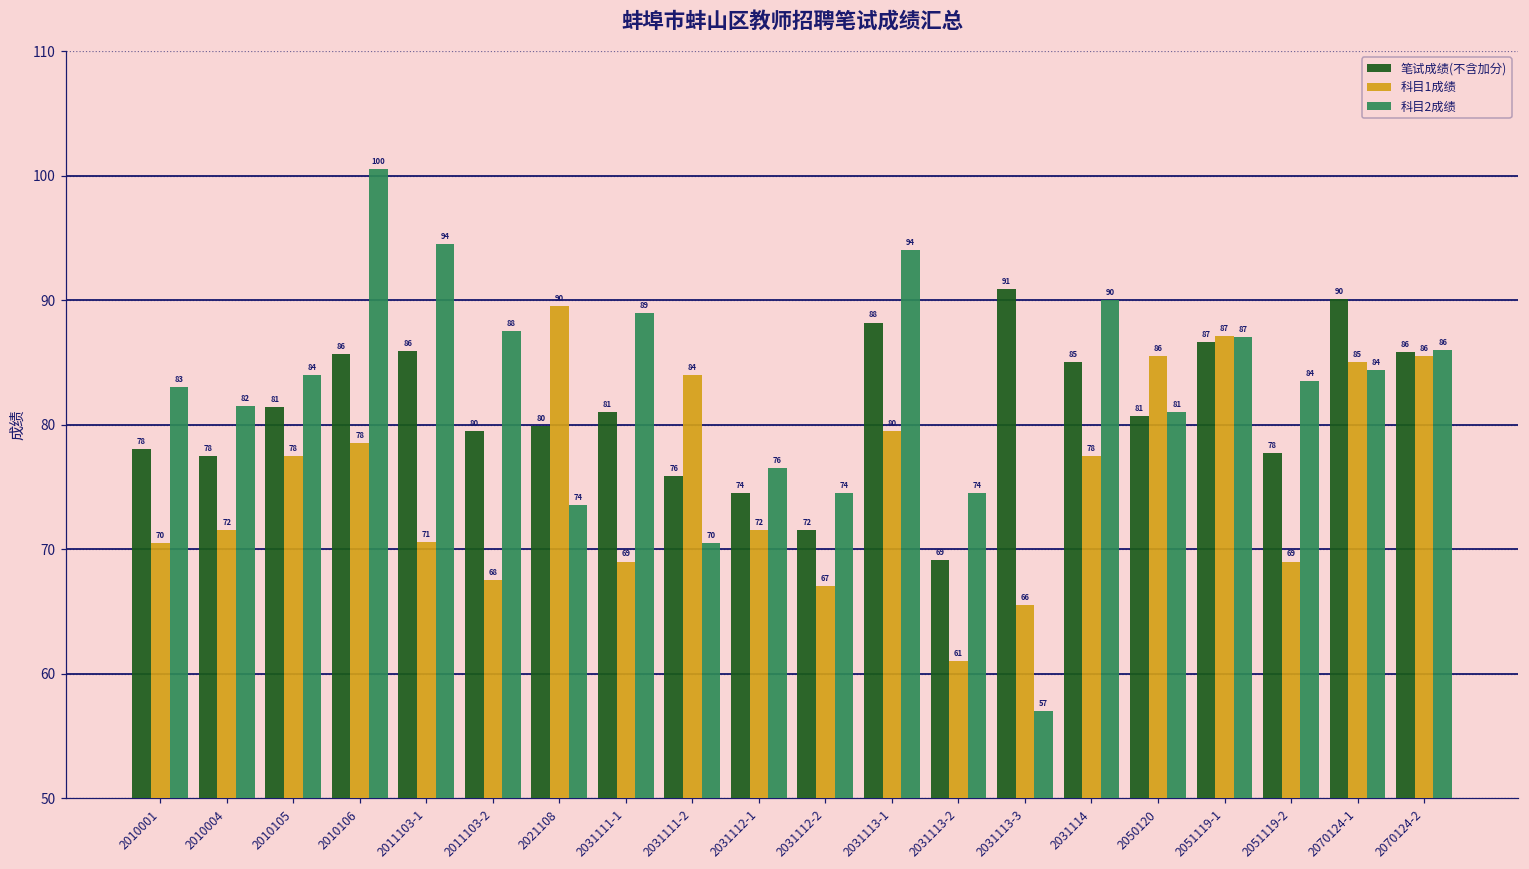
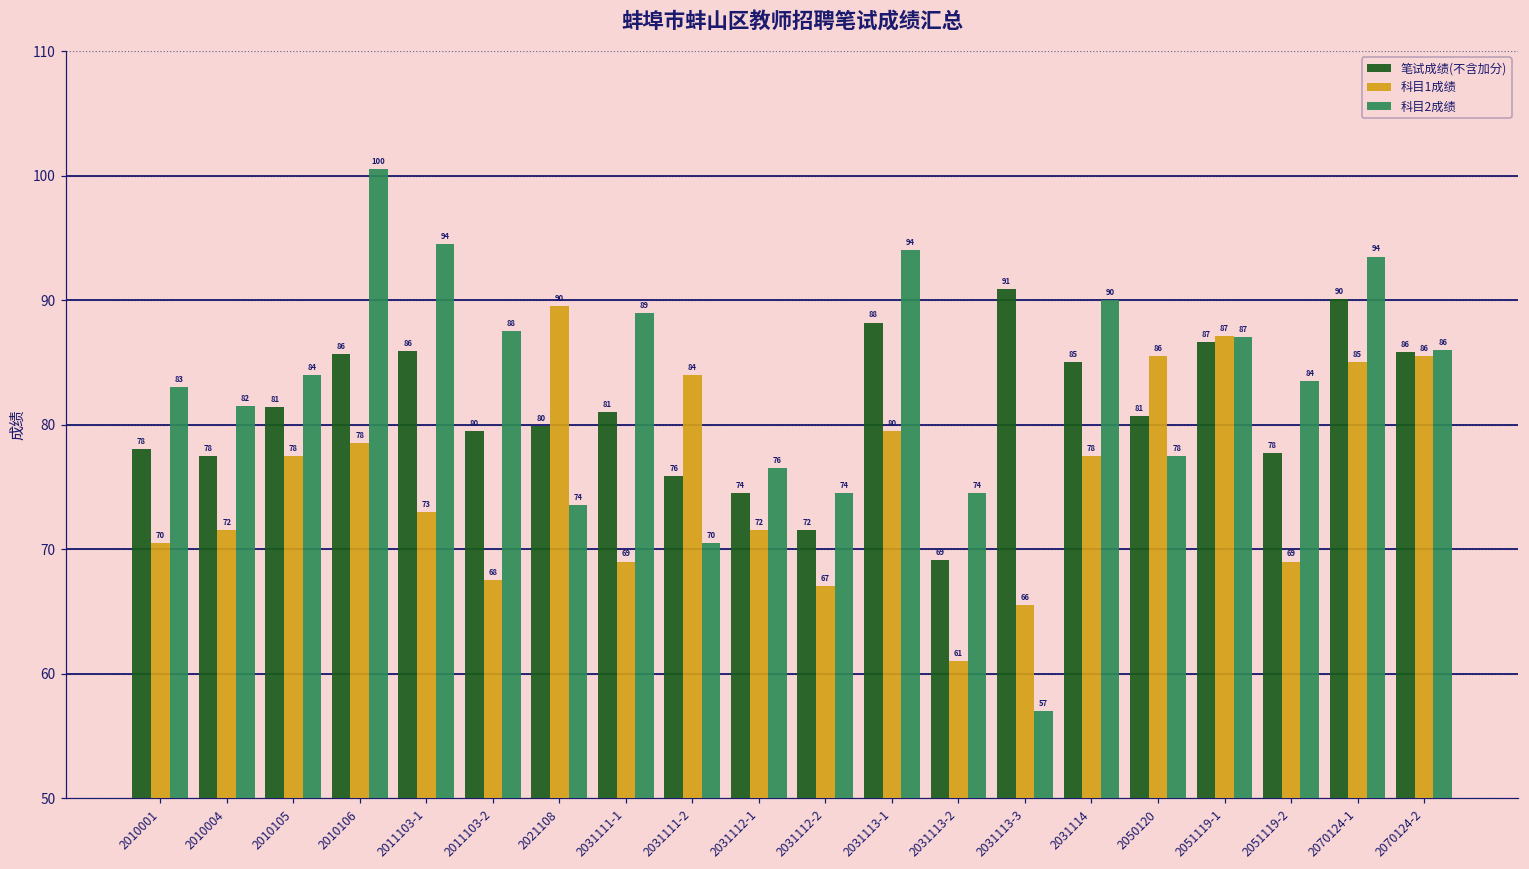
  {
    "笔试成绩(不含加分)": {
      "2010001": 78,
      "2010004": 78,
      "2010105": 81,
      "2010106": 86,
      "2011103-1": 86,
      "2011103-2": 80,
      "2021108": 80,
      "2031111-1": 81,
      "2031111-2": 76,
      "2031112-1": 74,
      "2031112-2": 72,
      "2031113-1": 88,
      "2031113-2": 69,
      "2031113-3": 91,
      "2031114": 85,
      "2050120": 81,
      "2051119-1": 87,
      "2051119-2": 78,
      "2070124-1": 90,
      "2070124-2": 86
    },
    "科目1成绩": {
      "2010001": 70,
      "2010004": 72,
      "2010105": 78,
      "2010106": 78,
-     "2011103-1": 71,
+     "2011103-1": 73,
      "2011103-2": 68,
      "2021108": 90,
      "2031111-1": 69,
      "2031111-2": 84,
      "2031112-1": 72,
      "2031112-2": 67,
      "2031113-1": 80,
      "2031113-2": 61,
      "2031113-3": 66,
      "2031114": 78,
      "2050120": 86,
      "2051119-1": 87,
      "2051119-2": 69,
      "2070124-1": 85,
      "2070124-2": 86
    },
    "科目2成绩": {
      "2010001": 83,
      "2010004": 82,
      "2010105": 84,
      "2010106": 100,
      "2011103-1": 94,
      "2011103-2": 88,
      "2021108": 74,
      "2031111-1": 89,
      "2031111-2": 70,
      "2031112-1": 76,
      "2031112-2": 74,
      "2031113-1": 94,
      "2031113-2": 74,
      "2031113-3": 57,
      "2031114": 90,
-     "2050120": 81,
+     "2050120": 78,
      "2051119-1": 87,
      "2051119-2": 84,
-     "2070124-1": 84,
+     "2070124-1": 94,
      "2070124-2": 86
    }
  }
